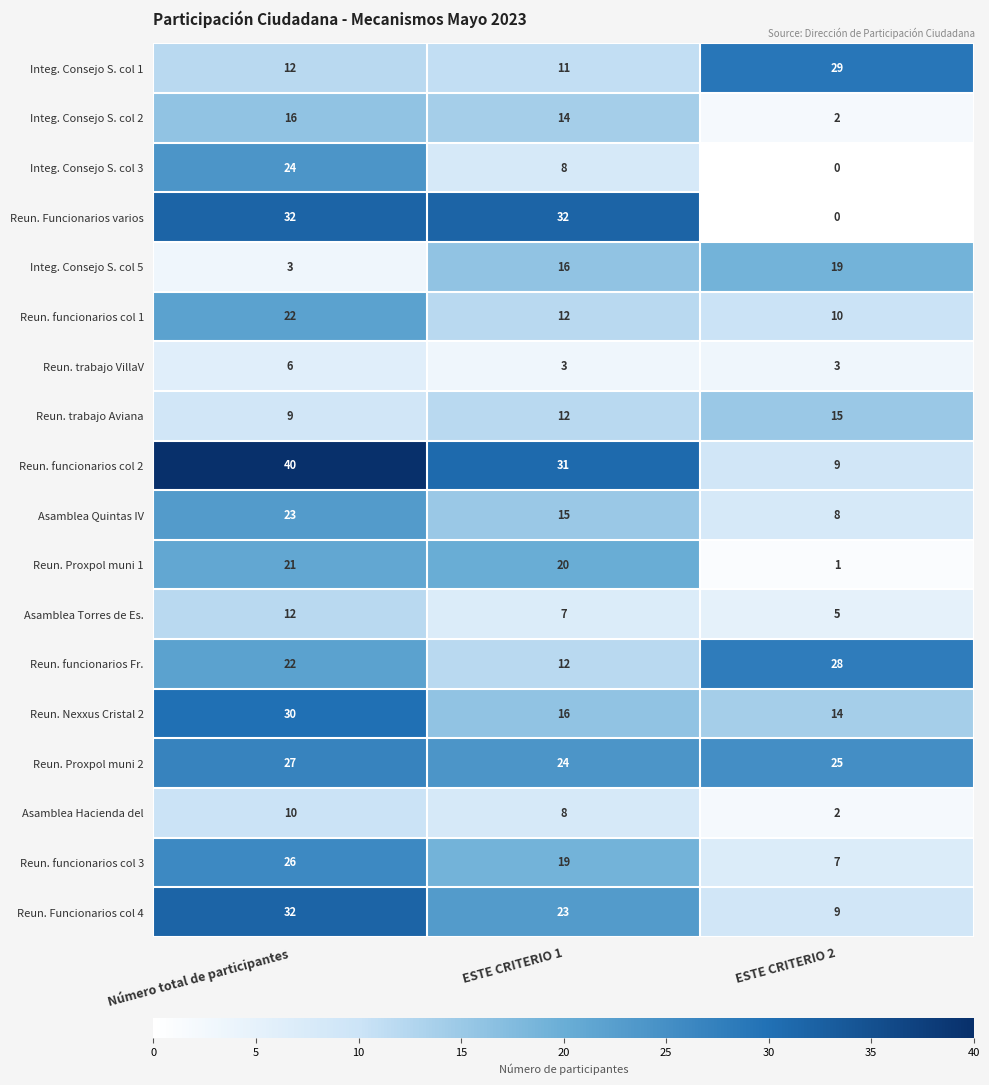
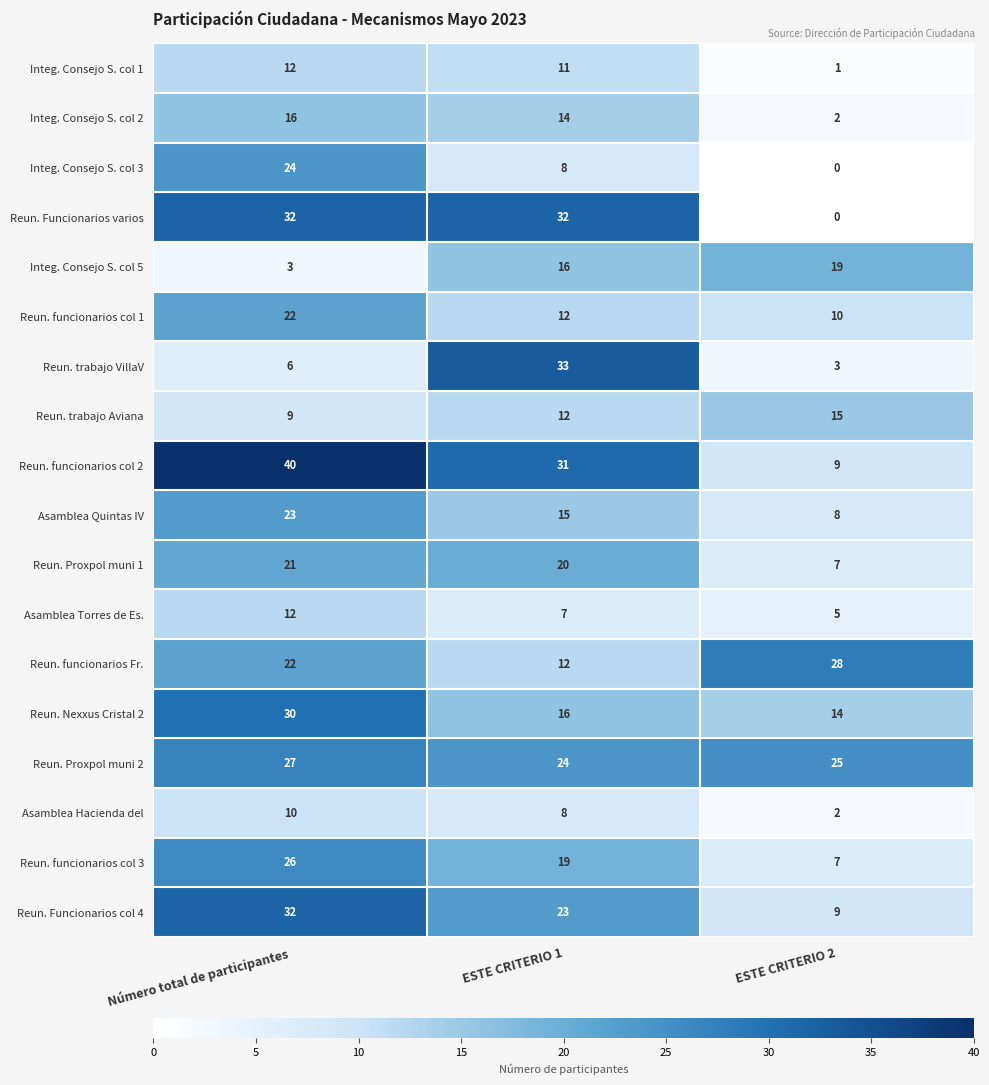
  {
    "Integ. Consejo S. col 1": {
      "Número total de participantes": 12,
      "ESTE CRITERIO 1": 11,
-     "ESTE CRITERIO 2": 29
+     "ESTE CRITERIO 2": 1
    },
    "Integ. Consejo S. col 2": {
      "Número total de participantes": 16,
      "ESTE CRITERIO 1": 14,
      "ESTE CRITERIO 2": 2
    },
    "Integ. Consejo S. col 3": {
      "Número total de participantes": 24,
      "ESTE CRITERIO 1": 8,
      "ESTE CRITERIO 2": 0
    },
    "Reun. Funcionarios varios": {
      "Número total de participantes": 32,
      "ESTE CRITERIO 1": 32,
      "ESTE CRITERIO 2": 0
    },
    "Integ. Consejo S. col 5": {
      "Número total de participantes": 3,
      "ESTE CRITERIO 1": 16,
      "ESTE CRITERIO 2": 19
    },
    "Reun. funcionarios col 1": {
      "Número total de participantes": 22,
      "ESTE CRITERIO 1": 12,
      "ESTE CRITERIO 2": 10
    },
    "Reun. trabajo VillaV": {
      "Número total de participantes": 6,
-     "ESTE CRITERIO 1": 3,
+     "ESTE CRITERIO 1": 33,
      "ESTE CRITERIO 2": 3
    },
    "Reun. trabajo Aviana": {
      "Número total de participantes": 9,
      "ESTE CRITERIO 1": 12,
      "ESTE CRITERIO 2": 15
    },
    "Reun. funcionarios col 2": {
      "Número total de participantes": 40,
      "ESTE CRITERIO 1": 31,
      "ESTE CRITERIO 2": 9
    },
    "Asamblea Quintas IV": {
      "Número total de participantes": 23,
      "ESTE CRITERIO 1": 15,
      "ESTE CRITERIO 2": 8
    },
    "Reun. Proxpol muni 1": {
      "Número total de participantes": 21,
      "ESTE CRITERIO 1": 20,
-     "ESTE CRITERIO 2": 1
+     "ESTE CRITERIO 2": 7
    },
    "Asamblea Torres de Es.": {
      "Número total de participantes": 12,
      "ESTE CRITERIO 1": 7,
      "ESTE CRITERIO 2": 5
    },
    "Reun. funcionarios Fr.": {
      "Número total de participantes": 22,
      "ESTE CRITERIO 1": 12,
      "ESTE CRITERIO 2": 28
    },
    "Reun. Nexxus Cristal 2": {
      "Número total de participantes": 30,
      "ESTE CRITERIO 1": 16,
      "ESTE CRITERIO 2": 14
    },
    "Reun. Proxpol muni 2": {
      "Número total de participantes": 27,
      "ESTE CRITERIO 1": 24,
      "ESTE CRITERIO 2": 25
    },
    "Asamblea Hacienda del": {
      "Número total de participantes": 10,
      "ESTE CRITERIO 1": 8,
      "ESTE CRITERIO 2": 2
    },
    "Reun. funcionarios col 3": {
      "Número total de participantes": 26,
      "ESTE CRITERIO 1": 19,
      "ESTE CRITERIO 2": 7
    },
    "Reun. Funcionarios col 4": {
      "Número total de participantes": 32,
      "ESTE CRITERIO 1": 23,
      "ESTE CRITERIO 2": 9
    }
  }
